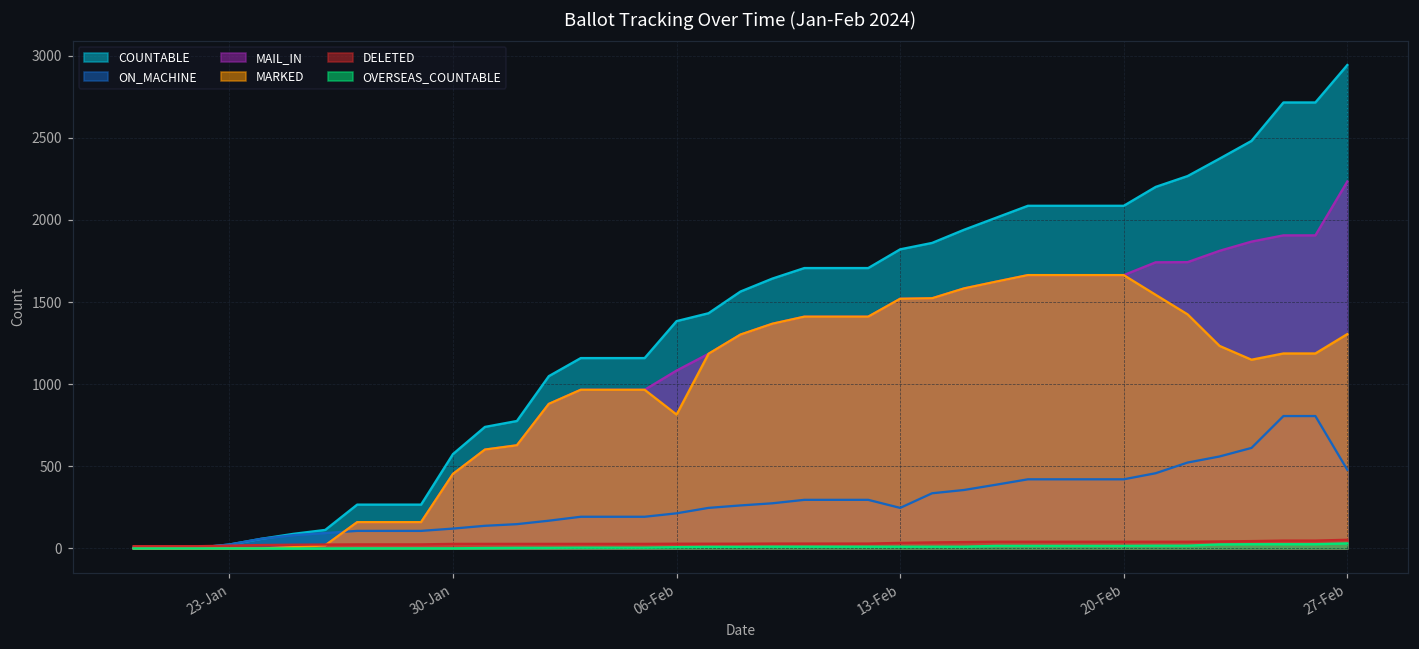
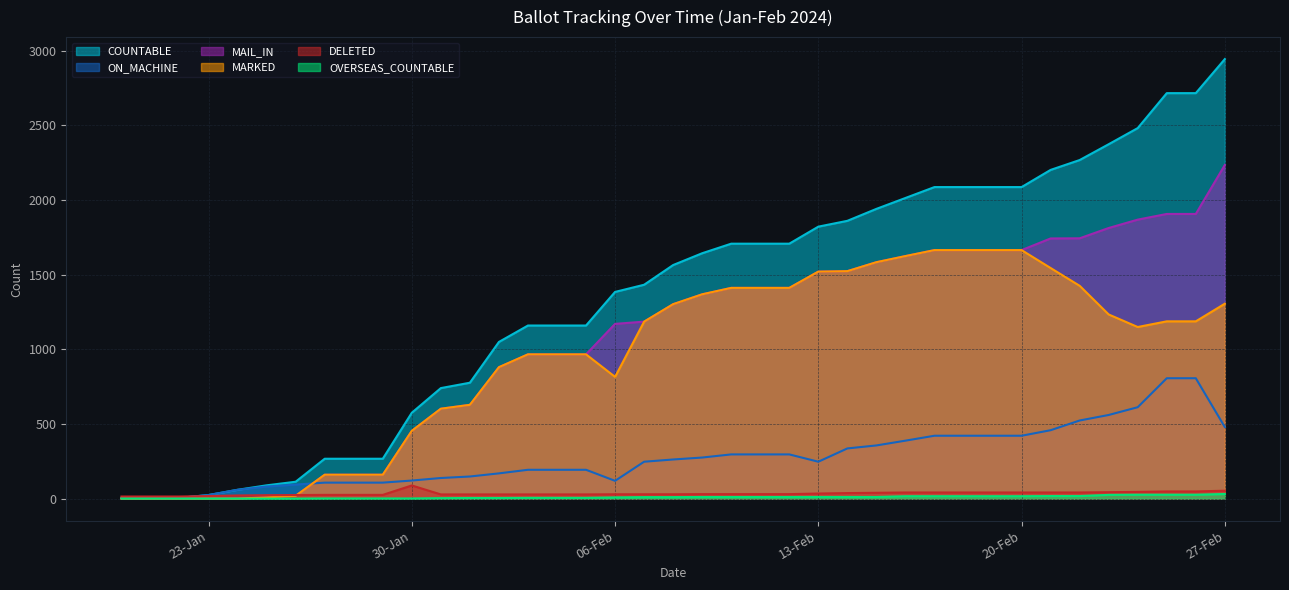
  {
    "COUNTABLE": {
      "30-Jan": 580,
      "06-Feb": 1380,
      "13-Feb": 1820,
      "20-Feb": 2090,
      "27-Feb": 2940
    },
    "ON_MACHINE": {
      "30-Jan": 120,
-     "06-Feb": 210,
+     "06-Feb": 120,
      "13-Feb": 250,
      "20-Feb": 420,
      "27-Feb": 480
    },
    "MAIL_IN": {
-     "06-Feb": 1080,
+     "06-Feb": 1170,
      "27-Feb": 2230
    },
    "MARKED": {
      "06-Feb": 820,
      "27-Feb": 1310
    },
    "DELETED": {
-     "30-Jan": 30,
+     "30-Jan": 90,
      "06-Feb": 30,
      "13-Feb": 30,
      "20-Feb": 40,
      "27-Feb": 50
    },
    "OVERSEAS_COUNTABLE": {
      "30-Jan": 0,
      "06-Feb": 10,
      "13-Feb": 10,
      "20-Feb": 20,
      "27-Feb": 30
    }
  }
